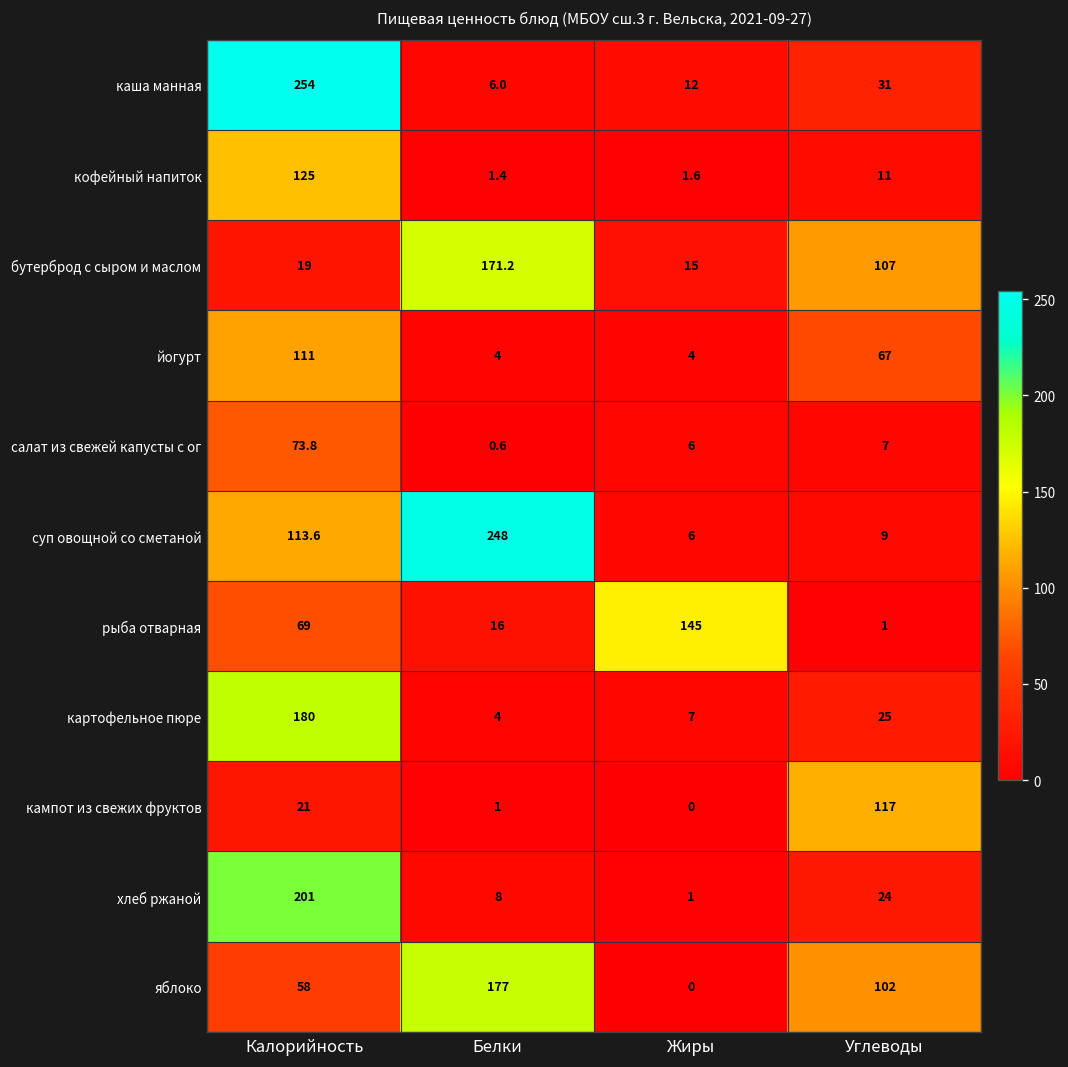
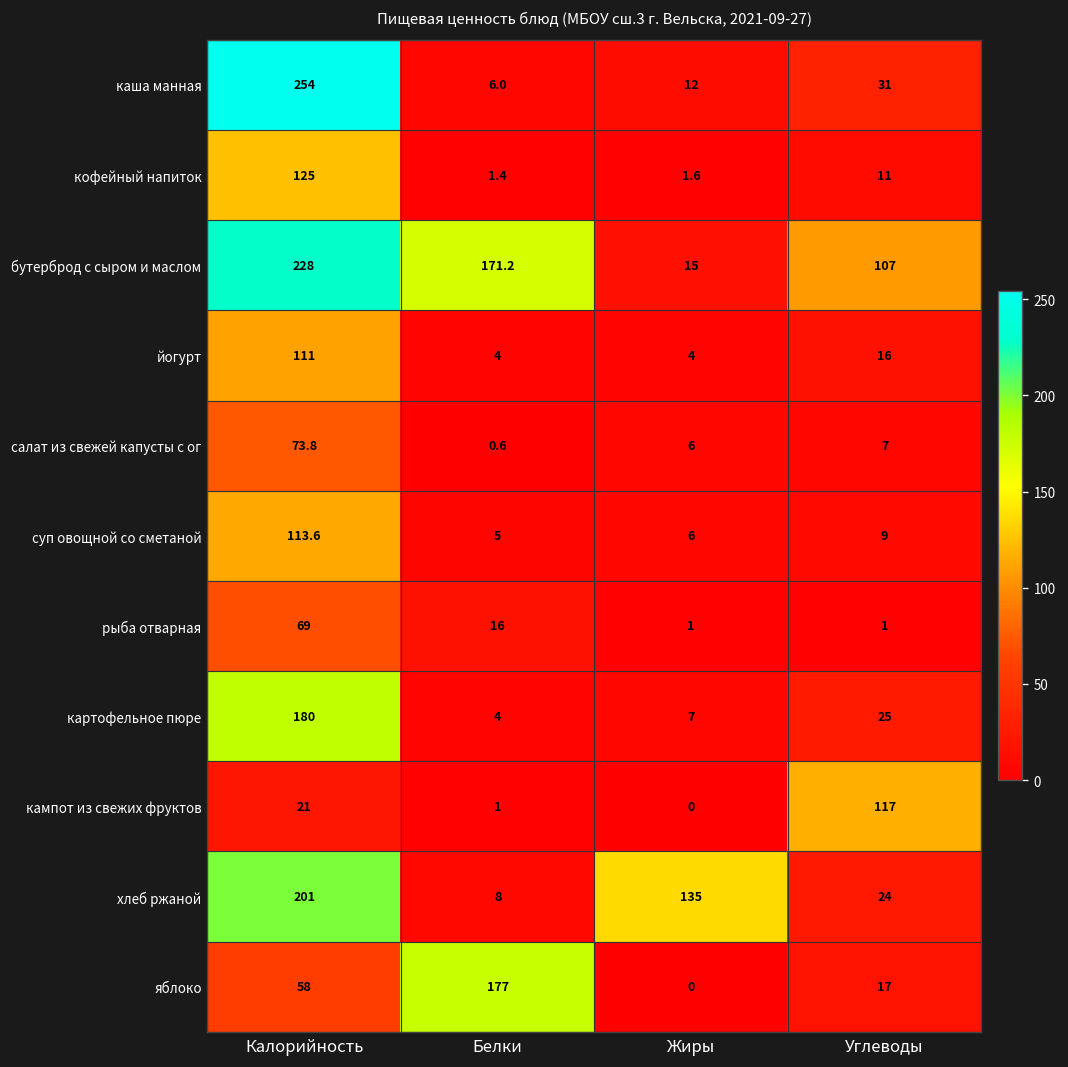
  {
    "каша манная": {
      "Калорийность": 254,
      "Белки": 6.0,
      "Жиры": 12,
      "Углеводы": 31
    },
    "кофейный напиток": {
      "Калорийность": 125,
      "Белки": 1.4,
      "Жиры": 1.6,
      "Углеводы": 11
    },
    "бутерброд с сыром и маслом": {
-     "Калорийность": 19,
+     "Калорийность": 228,
      "Белки": 171.2,
      "Жиры": 15,
      "Углеводы": 107
    },
    "йогурт": {
      "Калорийность": 111,
      "Белки": 4,
      "Жиры": 4,
-     "Углеводы": 67
+     "Углеводы": 16
    },
    "салат из свежей капусты с ог": {
      "Калорийность": 73.8,
      "Белки": 0.6,
      "Жиры": 6,
      "Углеводы": 7
    },
    "суп овощной со сметаной": {
      "Калорийность": 113.6,
-     "Белки": 248,
+     "Белки": 5,
      "Жиры": 6,
      "Углеводы": 9
    },
    "рыба отварная": {
      "Калорийность": 69,
      "Белки": 16,
-     "Жиры": 145,
+     "Жиры": 1,
      "Углеводы": 1
    },
    "картофельное пюре": {
      "Калорийность": 180,
      "Белки": 4,
      "Жиры": 7,
      "Углеводы": 25
    },
    "кампот из свежих фруктов": {
      "Калорийность": 21,
      "Белки": 1,
      "Жиры": 0,
      "Углеводы": 117
    },
    "хлеб ржаной": {
      "Калорийность": 201,
      "Белки": 8,
-     "Жиры": 1,
+     "Жиры": 135,
      "Углеводы": 24
    },
    "яблоко": {
      "Калорийность": 58,
      "Белки": 177,
      "Жиры": 0,
-     "Углеводы": 102
+     "Углеводы": 17
    }
  }
